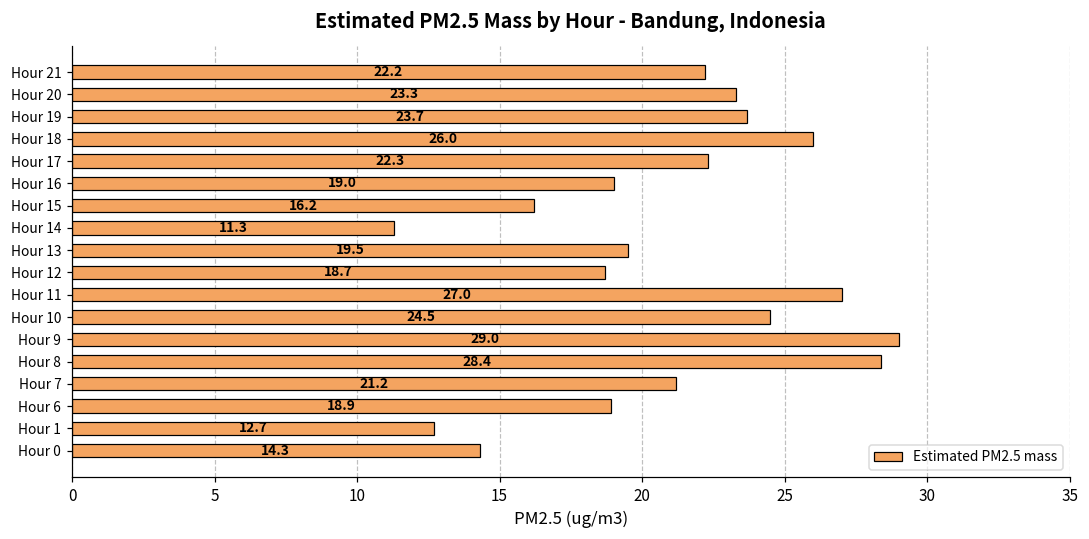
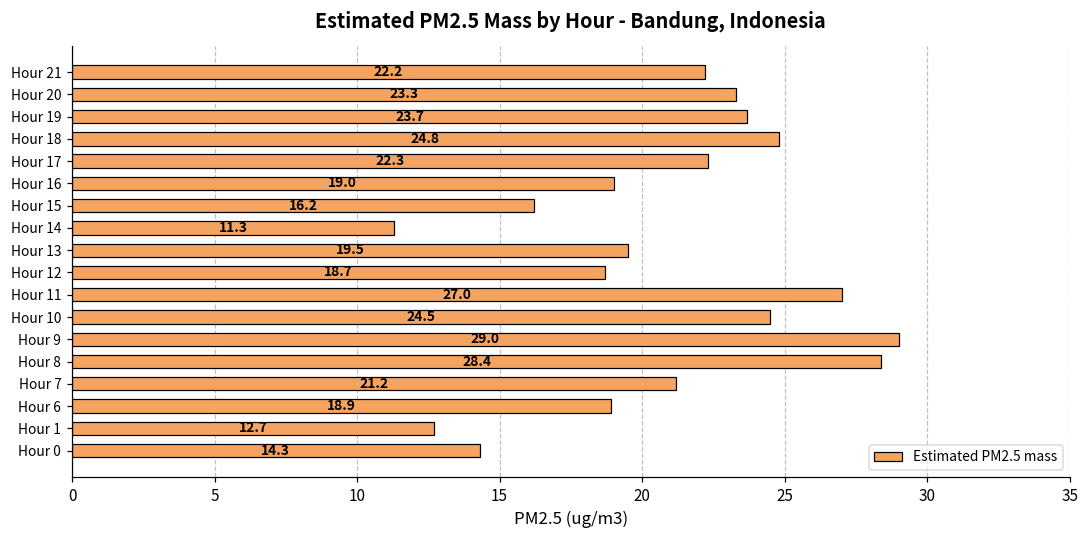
  {
    "Hour 21": 22.2,
    "Hour 20": 23.3,
    "Hour 19": 23.7,
-   "Hour 18": 26.0,
+   "Hour 18": 24.8,
    "Hour 17": 22.3,
    "Hour 16": 19.0,
    "Hour 15": 16.2,
    "Hour 14": 11.3,
    "Hour 13": 19.5,
    "Hour 12": 18.7,
    "Hour 11": 27.0,
    "Hour 10": 24.5,
    "Hour 9": 29.0,
    "Hour 8": 28.4,
    "Hour 7": 21.2,
    "Hour 6": 18.9,
    "Hour 1": 12.7,
    "Hour 0": 14.3
  }
